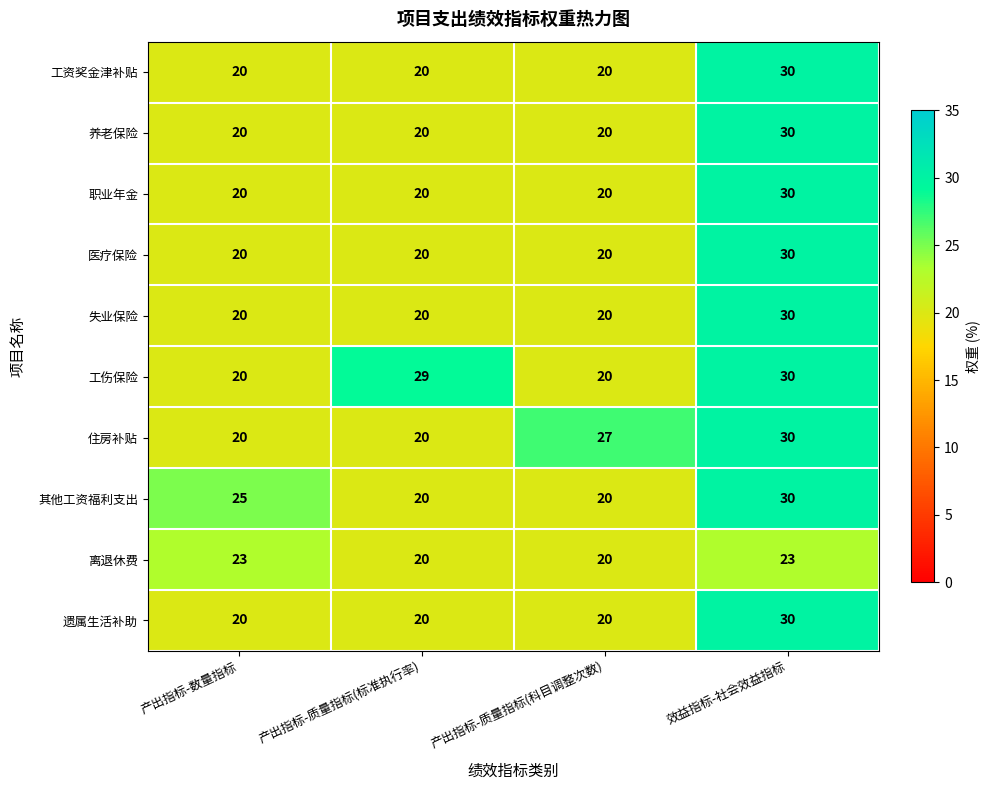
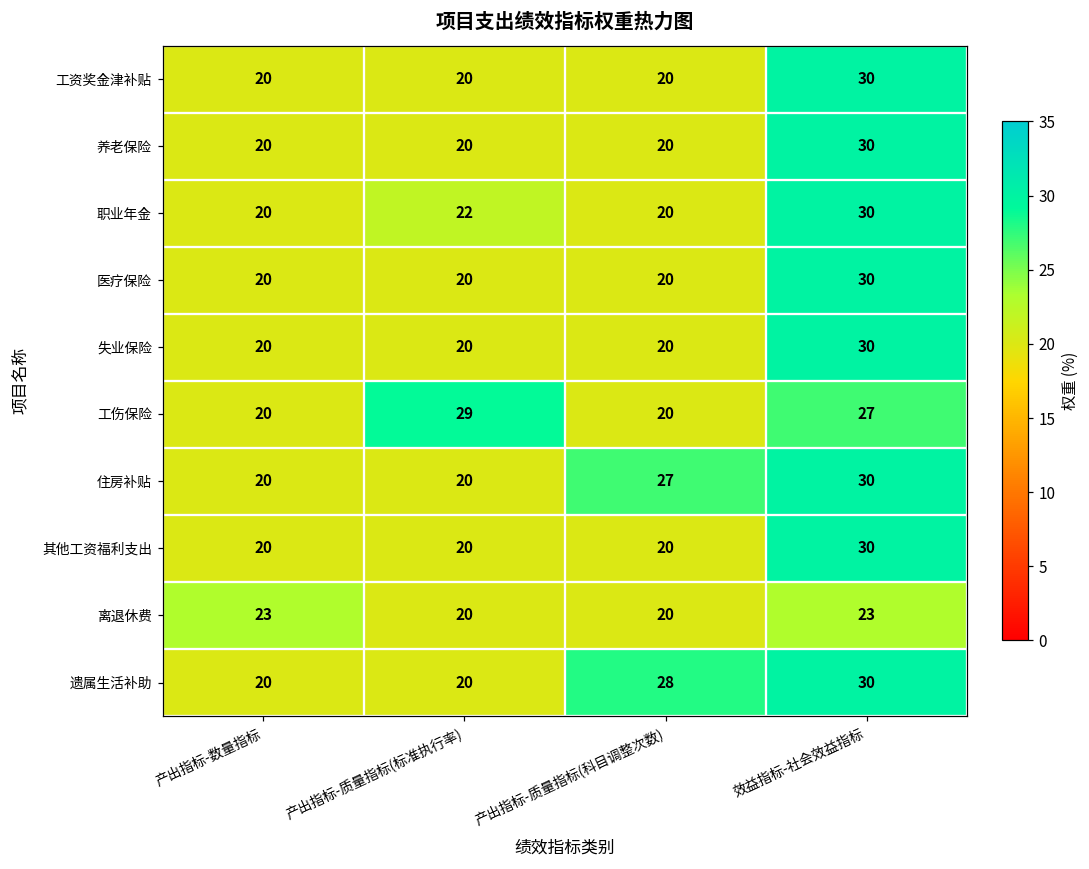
  {
    "工资奖金津补贴": {
      "产出指标-数量指标": 20,
      "产出指标-质量指标(标准执行率)": 20,
      "产出指标-质量指标(科目调整次数)": 20,
      "效益指标-社会效益指标": 30
    },
    "养老保险": {
      "产出指标-数量指标": 20,
      "产出指标-质量指标(标准执行率)": 20,
      "产出指标-质量指标(科目调整次数)": 20,
      "效益指标-社会效益指标": 30
    },
    "职业年金": {
      "产出指标-数量指标": 20,
-     "产出指标-质量指标(标准执行率)": 20,
+     "产出指标-质量指标(标准执行率)": 22,
      "产出指标-质量指标(科目调整次数)": 20,
      "效益指标-社会效益指标": 30
    },
    "医疗保险": {
      "产出指标-数量指标": 20,
      "产出指标-质量指标(标准执行率)": 20,
      "产出指标-质量指标(科目调整次数)": 20,
      "效益指标-社会效益指标": 30
    },
    "失业保险": {
      "产出指标-数量指标": 20,
      "产出指标-质量指标(标准执行率)": 20,
      "产出指标-质量指标(科目调整次数)": 20,
      "效益指标-社会效益指标": 30
    },
    "工伤保险": {
      "产出指标-数量指标": 20,
      "产出指标-质量指标(标准执行率)": 29,
      "产出指标-质量指标(科目调整次数)": 20,
-     "效益指标-社会效益指标": 30
+     "效益指标-社会效益指标": 27
    },
    "住房补贴": {
      "产出指标-数量指标": 20,
      "产出指标-质量指标(标准执行率)": 20,
      "产出指标-质量指标(科目调整次数)": 27,
      "效益指标-社会效益指标": 30
    },
    "其他工资福利支出": {
-     "产出指标-数量指标": 25,
+     "产出指标-数量指标": 20,
      "产出指标-质量指标(标准执行率)": 20,
      "产出指标-质量指标(科目调整次数)": 20,
      "效益指标-社会效益指标": 30
    },
    "离退休费": {
      "产出指标-数量指标": 23,
      "产出指标-质量指标(标准执行率)": 20,
      "产出指标-质量指标(科目调整次数)": 20,
      "效益指标-社会效益指标": 23
    },
    "遗属生活补助": {
      "产出指标-数量指标": 20,
      "产出指标-质量指标(标准执行率)": 20,
-     "产出指标-质量指标(科目调整次数)": 20,
+     "产出指标-质量指标(科目调整次数)": 28,
      "效益指标-社会效益指标": 30
    }
  }
